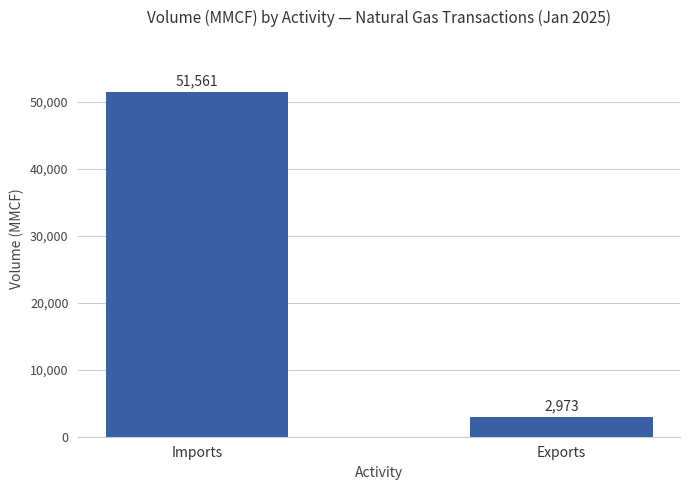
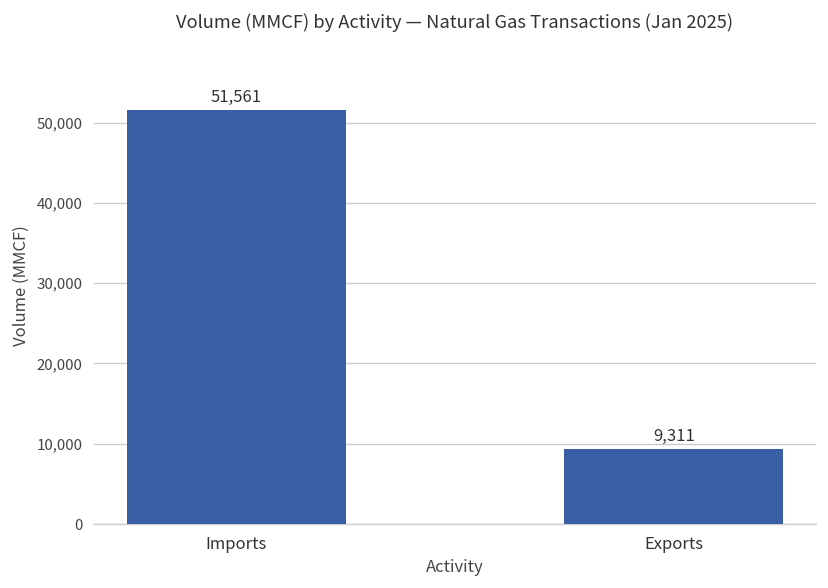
  {
    "Imports": "51,561",
-   "Exports": "2,973"
+   "Exports": "9,311"
  }
